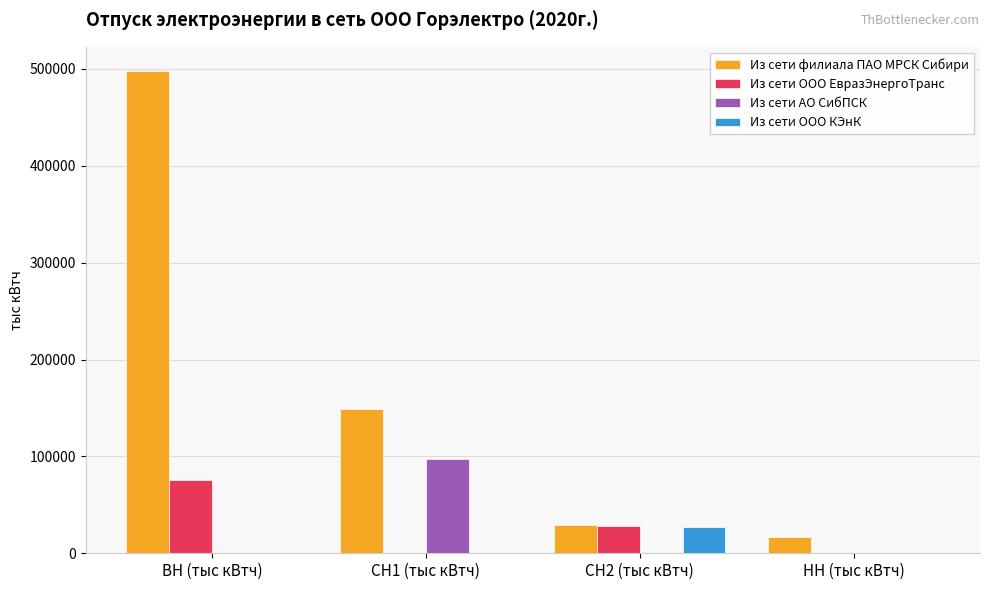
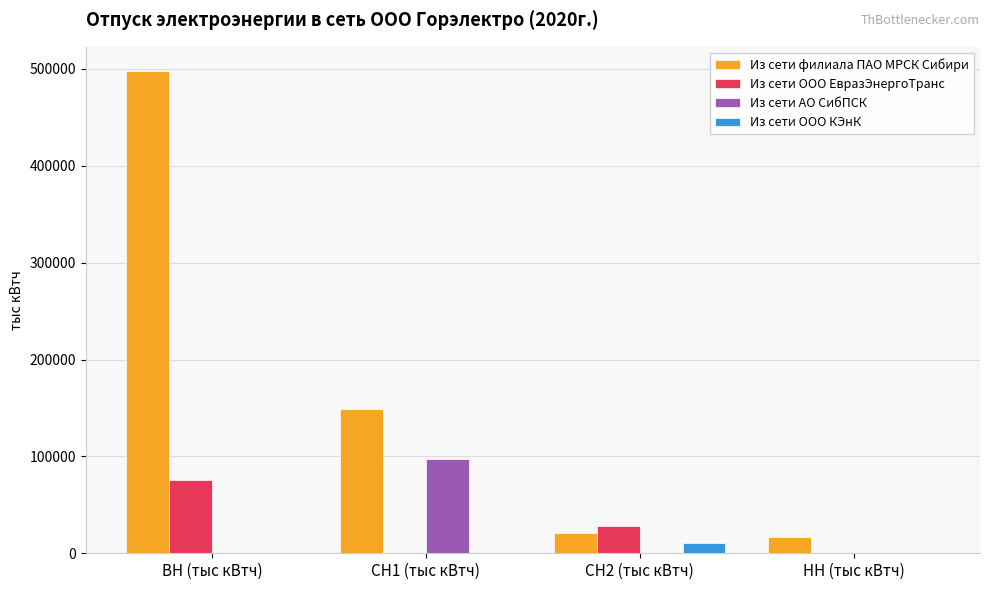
  {
    "Из сети филиала ПАО МРСК Сибири": {
      "ВН (тыс кВтч)": 500000,
      "СН1 (тыс кВтч)": 150000,
-     "СН2 (тыс кВтч)": 30000,
+     "СН2 (тыс кВтч)": 20000,
      "НН (тыс кВтч)": 20000
    },
    "Из сети ООО ЕвразЭнергоТранс": {
      "ВН (тыс кВтч)": 80000,
      "СН1 (тыс кВтч)": 0,
      "СН2 (тыс кВтч)": 30000,
      "НН (тыс кВтч)": 0
    },
    "Из сети АО СибПСК": {
      "ВН (тыс кВтч)": 0,
      "СН1 (тыс кВтч)": 100000,
      "СН2 (тыс кВтч)": 0,
      "НН (тыс кВтч)": 0
    },
    "Из сети ООО КЭнК": {
      "ВН (тыс кВтч)": 0,
      "СН1 (тыс кВтч)": 0,
-     "СН2 (тыс кВтч)": 30000,
+     "СН2 (тыс кВтч)": 10000,
      "НН (тыс кВтч)": 0
    }
  }
